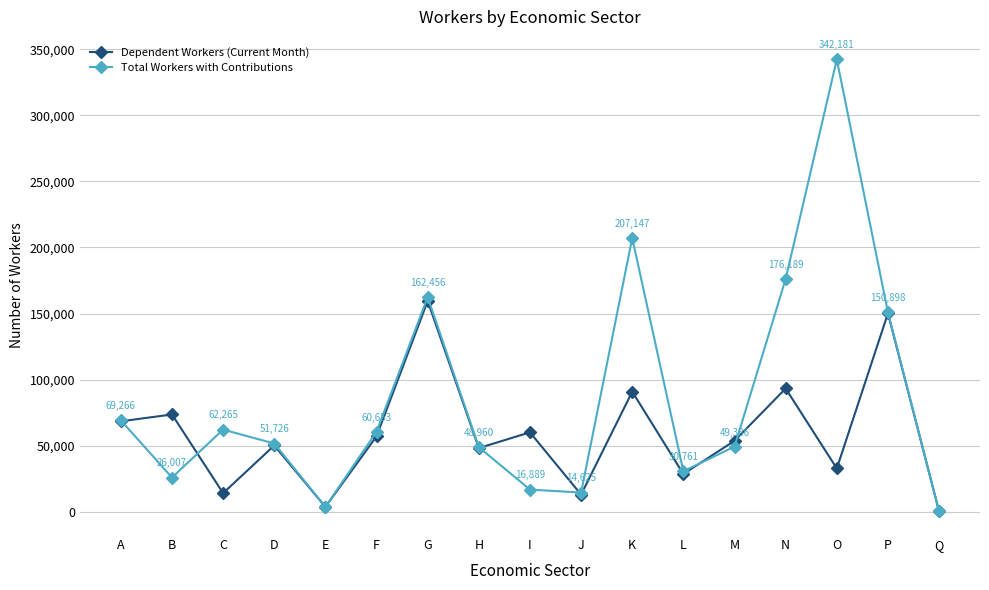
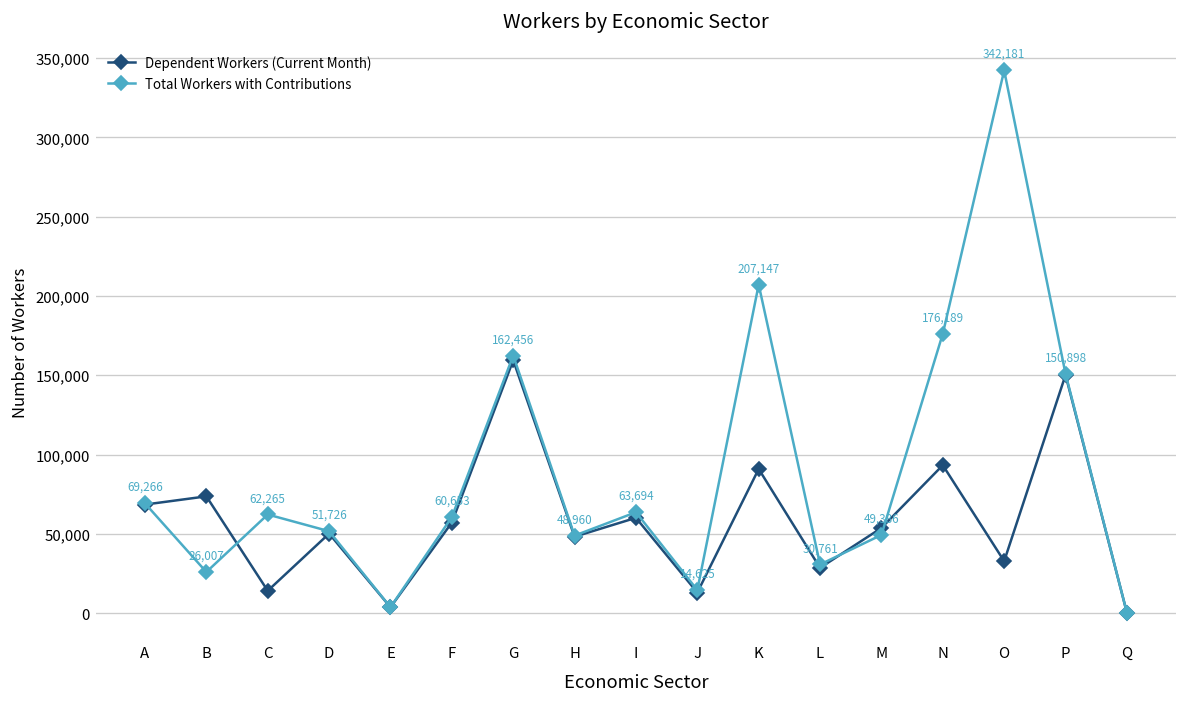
  {
    "Dependent Workers (Current Month)": {
      "B": "74,000",
      "C": "14,000",
      "F": "57,000",
      "G": "159,000",
      "I": "60,000",
      "K": "91,000",
      "L": "29,000",
      "N": "93,000",
      "O": "33,000"
    },
    "Total Workers with Contributions": {
      "B": "26,007",
      "C": "62,265",
      "F": "60,653",
      "G": "162,456",
-     "I": "16,889",
+     "I": "63,694",
      "K": "207,147",
      "L": "30,761",
      "M": "49,386",
      "N": "176,189",
      "O": "342,181"
    }
  }
